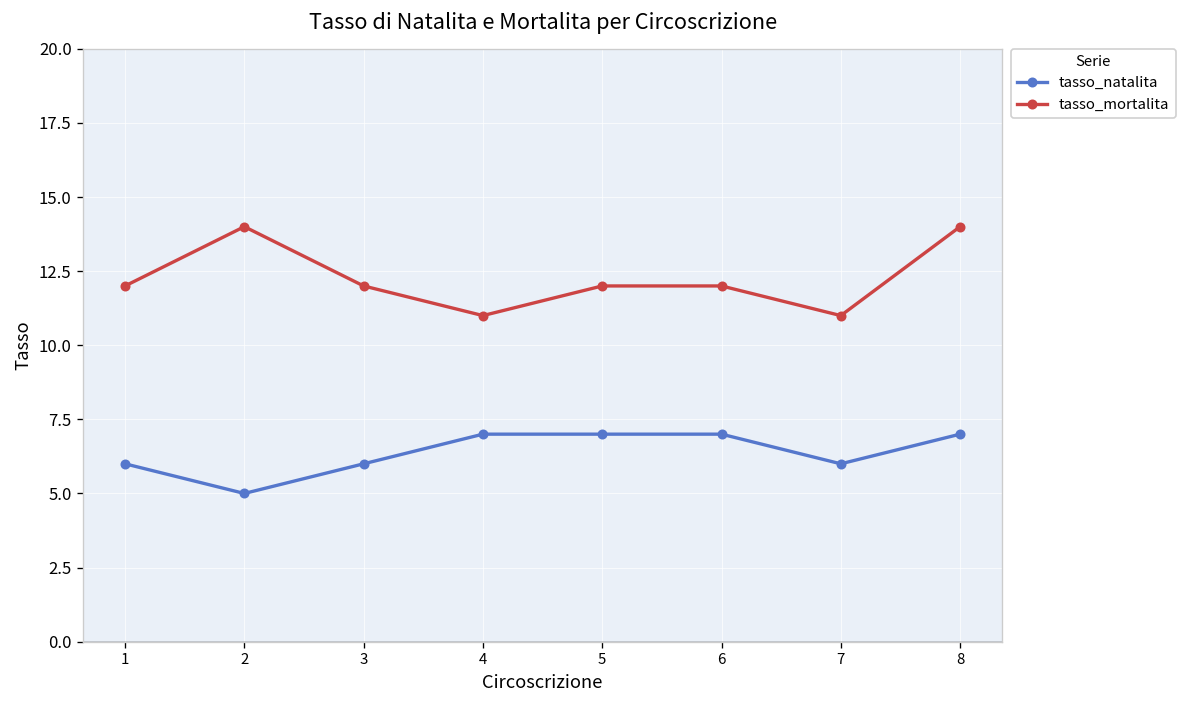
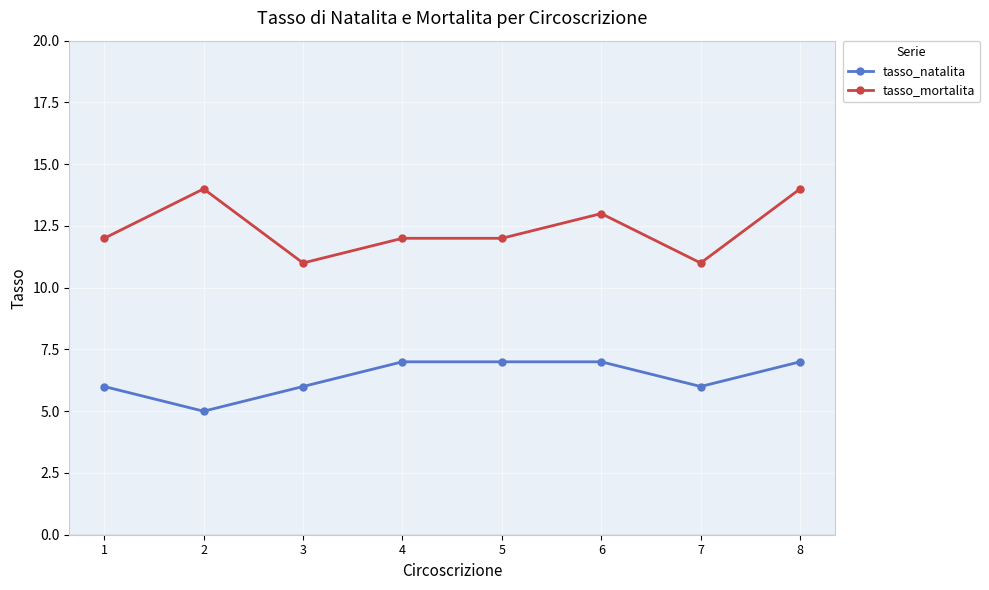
  {
    "tasso_natalita": {
      "1": 6,
      "2": 5,
      "3": 6,
      "4": 7,
      "5": 7,
      "6": 7,
      "7": 6,
      "8": 7
    },
    "tasso_mortalita": {
      "1": 12,
      "2": 14,
-     "3": 12,
-     "4": 11,
+     "3": 11,
+     "4": 12,
      "5": 12,
-     "6": 12,
+     "6": 13,
      "7": 11,
      "8": 14
    }
  }
